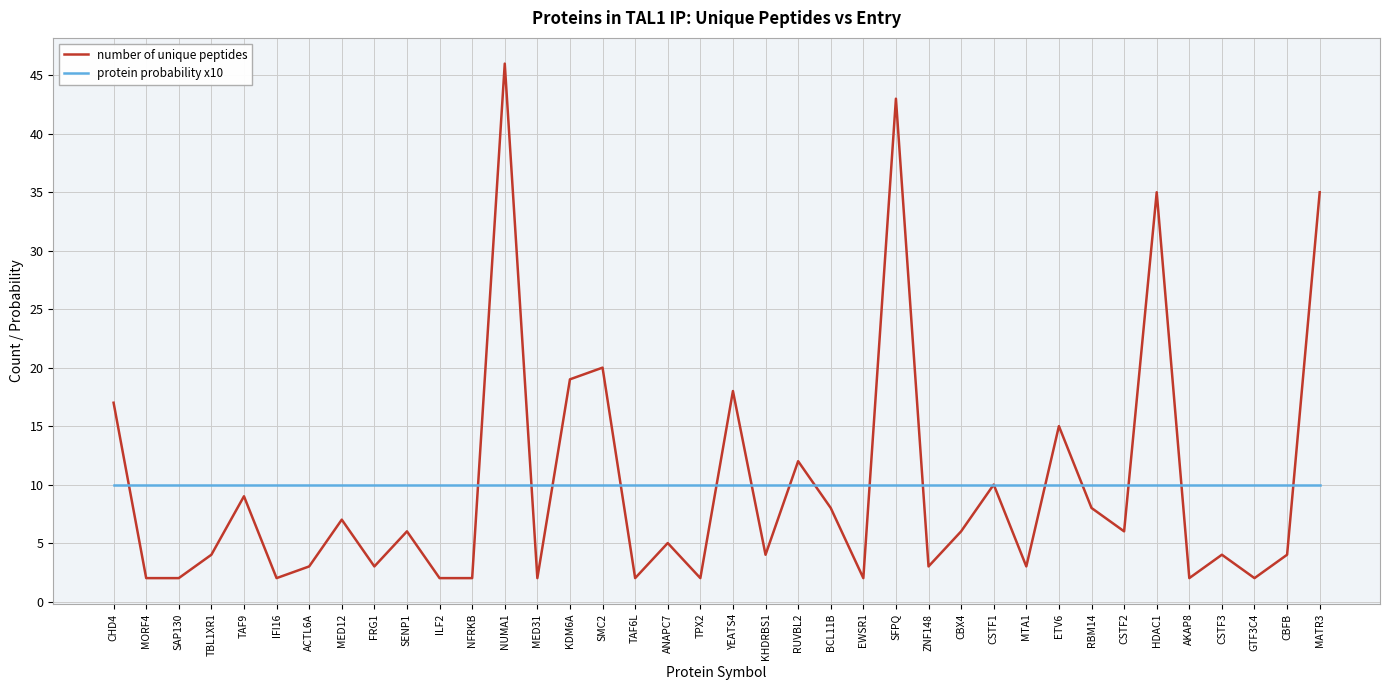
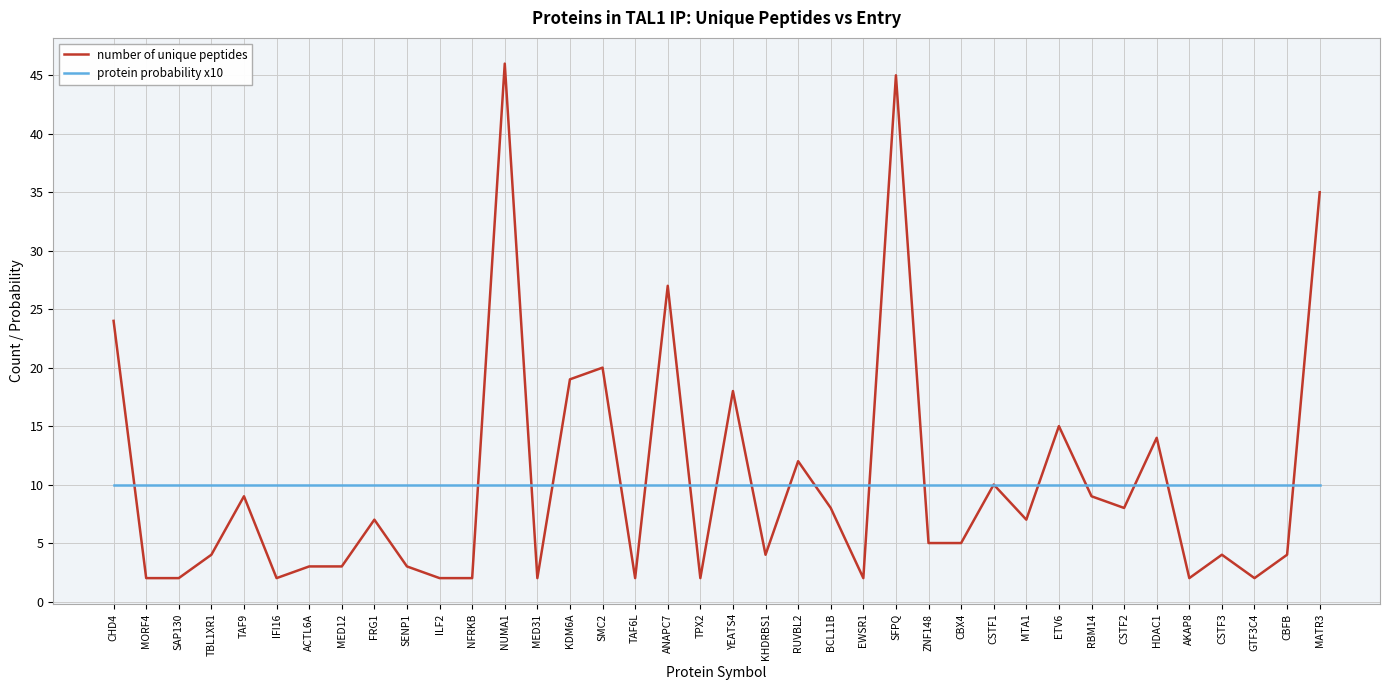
  {
    "number of unique peptides": {
-     "CHD4": 17,
+     "CHD4": 24,
      "MORF4": 2,
      "SAP130": 2,
      "TBL1XR1": 4,
      "TAF9": 9,
      "IFI16": 2,
      "ACTL6A": 3,
-     "MED12": 7,
-     "FRG1": 3,
-     "SENP1": 6,
+     "MED12": 3,
+     "FRG1": 7,
+     "SENP1": 3,
      "ILF2": 2,
      "NFRKB": 2,
      "NUMA1": 46,
      "MED31": 2,
      "KDM6A": 19,
      "SMC2": 20,
      "TAF6L": 2,
-     "ANAPC7": 5,
+     "ANAPC7": 27,
      "TPX2": 2,
      "YEATS4": 18,
      "KHDRBS1": 4,
      "RUVBL2": 12,
      "BCL11B": 8,
      "EWSR1": 2,
-     "SFPQ": 43,
-     "ZNF148": 3,
-     "CBX4": 6,
-     "MTA1": 3,
+     "SFPQ": 45,
+     "ZNF148": 5,
+     "CBX4": 5,
+     "MTA1": 7,
      "ETV6": 15,
-     "RBM14": 8,
-     "CSTF2": 6,
-     "HDAC1": 35,
+     "RBM14": 9,
+     "CSTF2": 8,
+     "HDAC1": 14,
      "AKAP8": 2,
      "CSTF3": 4,
      "GTF3C4": 2,
      "CBFB": 4,
      "MATR3": 35
    },
    "protein probability x10": {
      "CHD4": 10,
      "MORF4": 10,
      "SAP130": 10,
      "TBL1XR1": 10,
      "TAF9": 10,
      "IFI16": 10,
      "ACTL6A": 10,
      "MED12": 10,
      "FRG1": 10,
      "SENP1": 10,
      "ILF2": 10,
      "NFRKB": 10,
      "NUMA1": 10,
      "MED31": 10,
      "KDM6A": 10,
      "SMC2": 10,
      "TAF6L": 10,
      "ANAPC7": 10,
      "TPX2": 10,
      "YEATS4": 10,
      "KHDRBS1": 10,
      "RUVBL2": 10,
      "BCL11B": 10,
      "EWSR1": 10,
      "SFPQ": 10,
      "ZNF148": 10,
      "CBX4": 10,
      "MTA1": 10,
      "ETV6": 10,
      "RBM14": 10,
      "CSTF2": 10,
      "HDAC1": 10,
      "AKAP8": 10,
      "CSTF3": 10,
      "GTF3C4": 10,
      "CBFB": 10,
      "MATR3": 10
    }
  }
